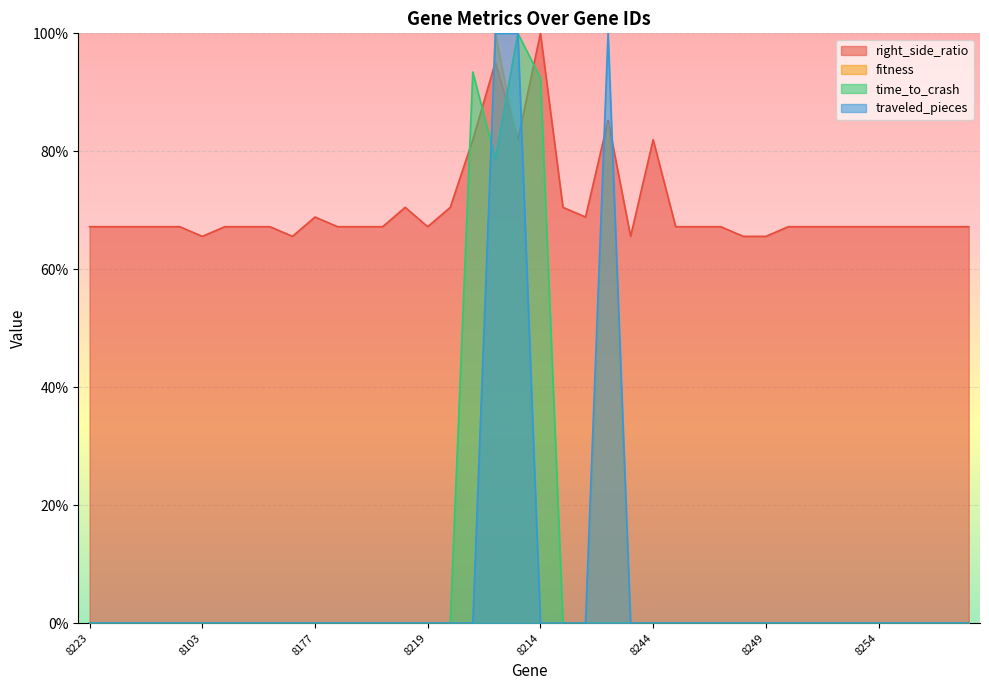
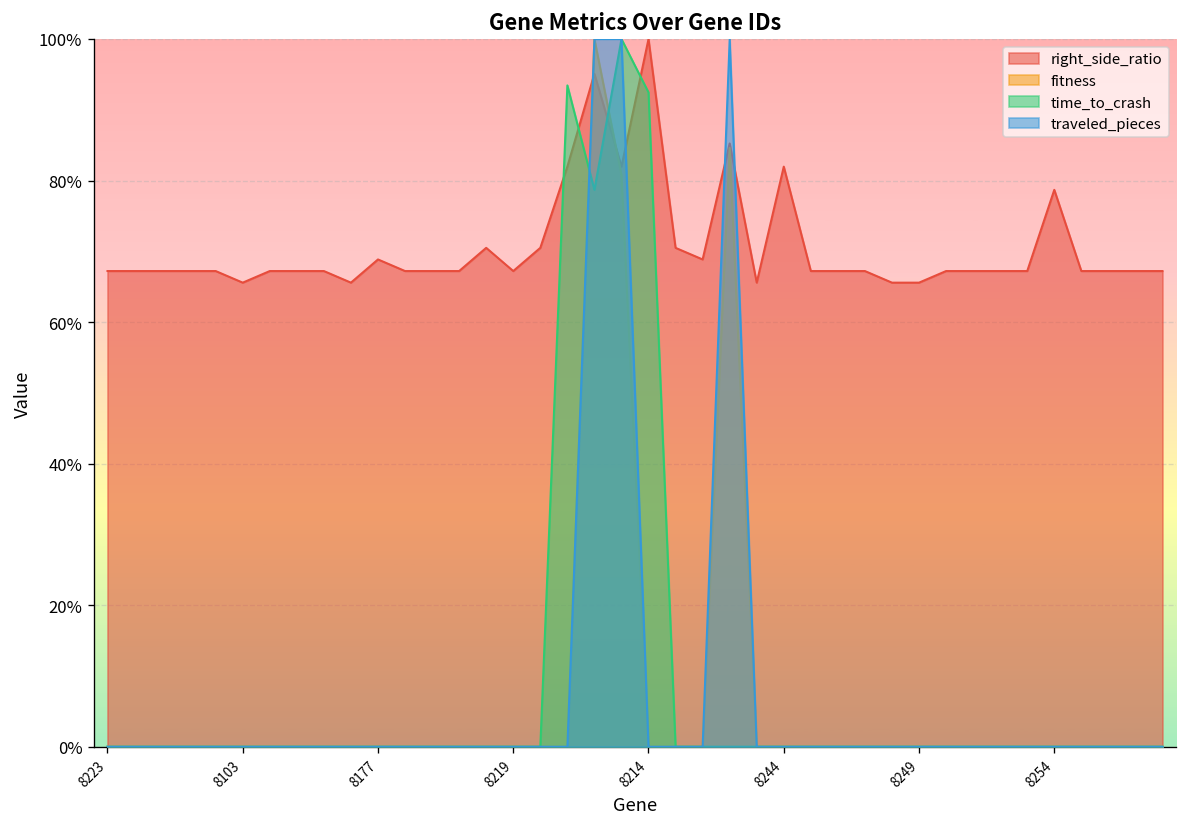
  {
    "right_side_ratio": {
      "8223": "67%",
      "8103": "66%",
      "8177": "69%",
      "8219": "67%",
      "8214": "100%",
      "8244": "82%",
      "8249": "66%",
-     "8254": "67%"
+     "8254": "79%"
    },
    "time_to_crash": {
      "8214": "92%"
    }
  }
